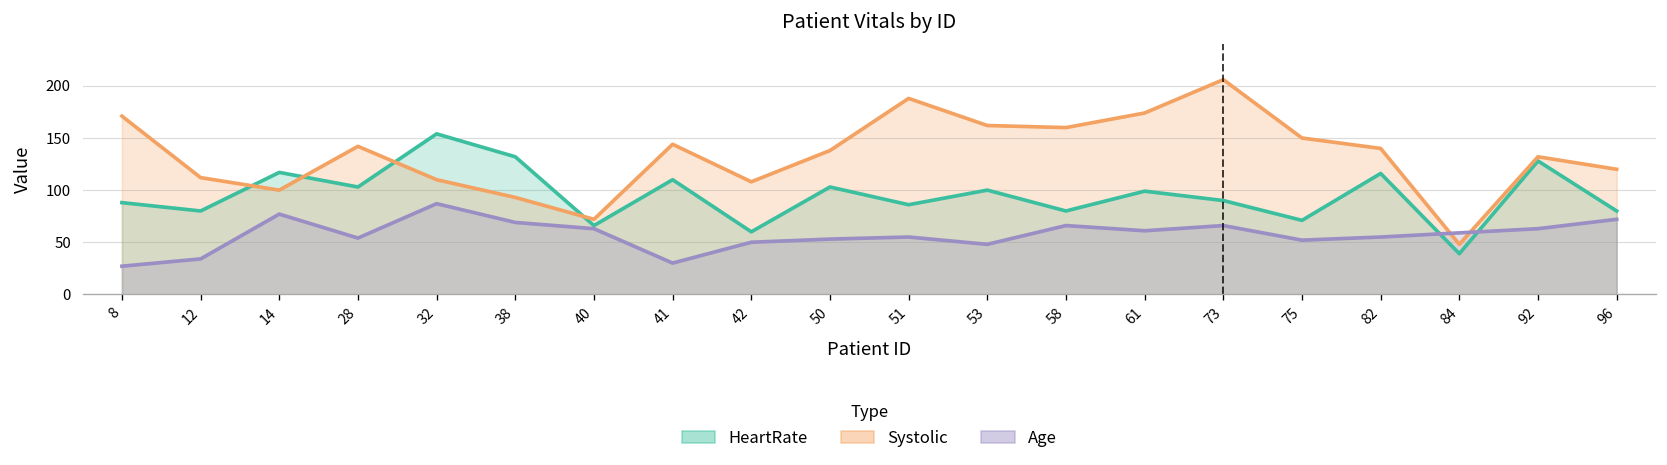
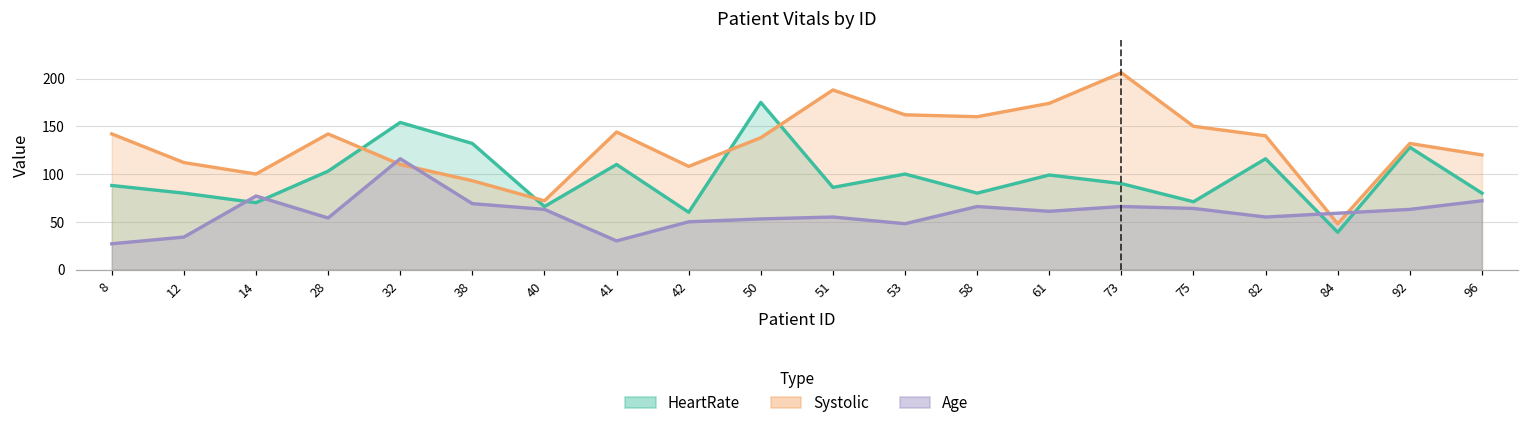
  {
    "HeartRate": {
      "8": 90,
      "12": 80,
-     "14": 120,
+     "14": 70,
      "28": 100,
      "32": 150,
      "38": 130,
      "40": 70,
      "41": 110,
      "42": 60,
-     "50": 100,
+     "50": 180,
      "51": 90,
      "53": 100,
      "58": 80,
      "61": 100,
      "73": 90,
      "75": 70,
      "82": 120,
      "84": 40,
      "92": 130,
      "96": 80
    },
    "Systolic": {
-     "8": 170,
+     "8": 140,
      "12": 110,
      "14": 100,
      "28": 140,
      "32": 110,
      "38": 90,
      "40": 70,
      "41": 140,
      "42": 110,
      "50": 140,
      "51": 190,
      "53": 160,
      "58": 160,
      "61": 170,
      "73": 210,
      "75": 150,
      "82": 140,
      "84": 50,
      "92": 130,
      "96": 120
    },
    "Age": {
      "8": 30,
      "12": 30,
      "14": 80,
      "28": 50,
-     "32": 90,
+     "32": 120,
      "38": 70,
      "40": 60,
      "41": 30,
      "42": 50,
      "50": 50,
      "51": 60,
      "53": 50,
      "58": 70,
      "61": 60,
      "73": 70,
-     "75": 50,
+     "75": 60,
      "82": 60,
      "84": 60,
      "92": 60,
      "96": 70
    }
  }
